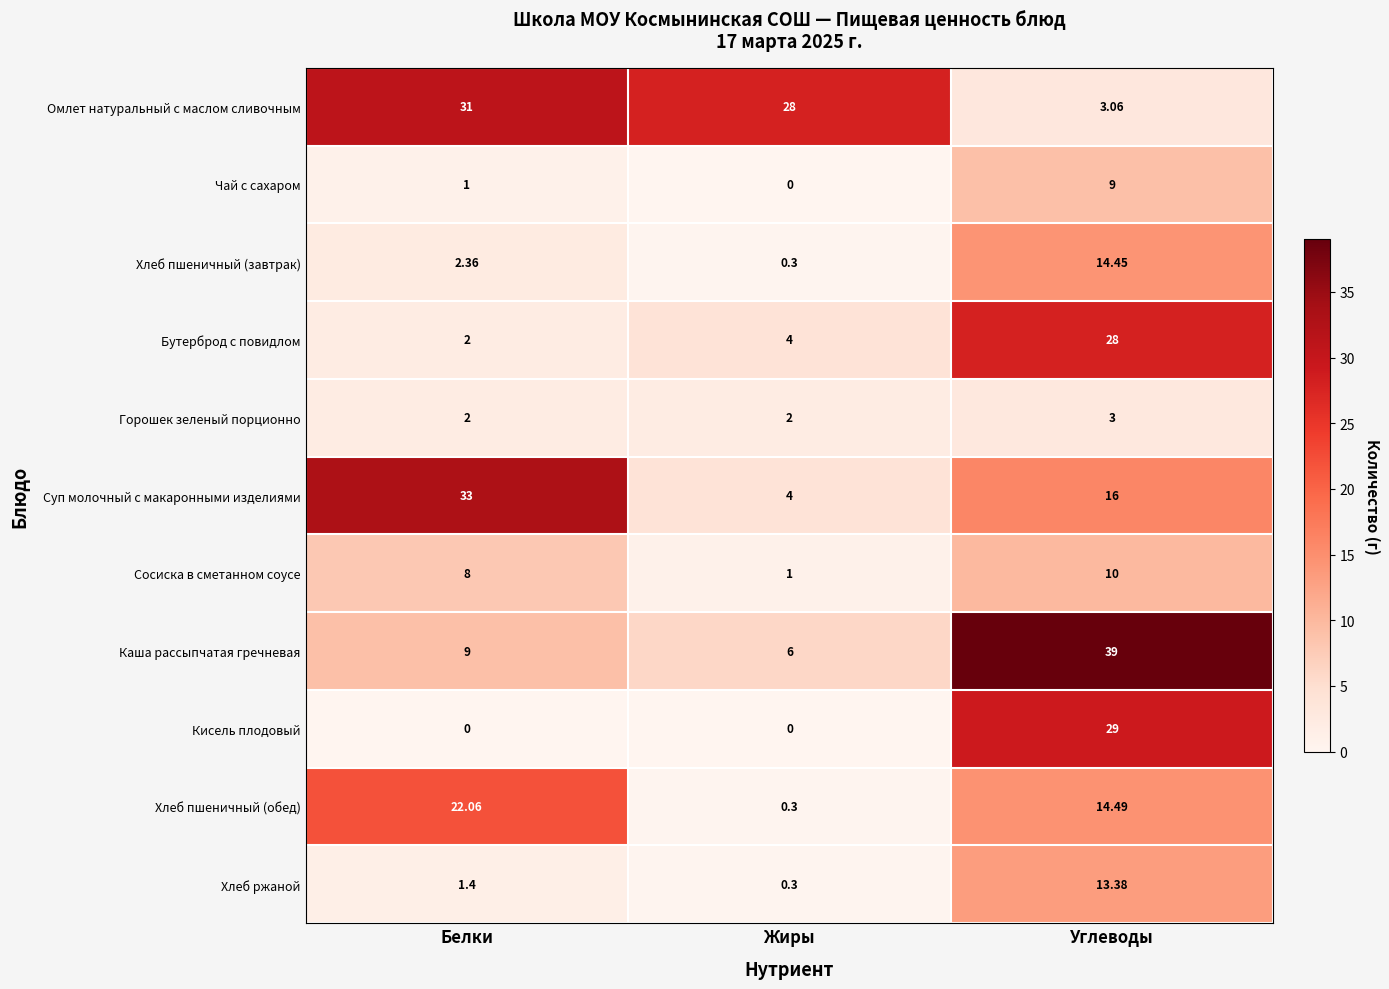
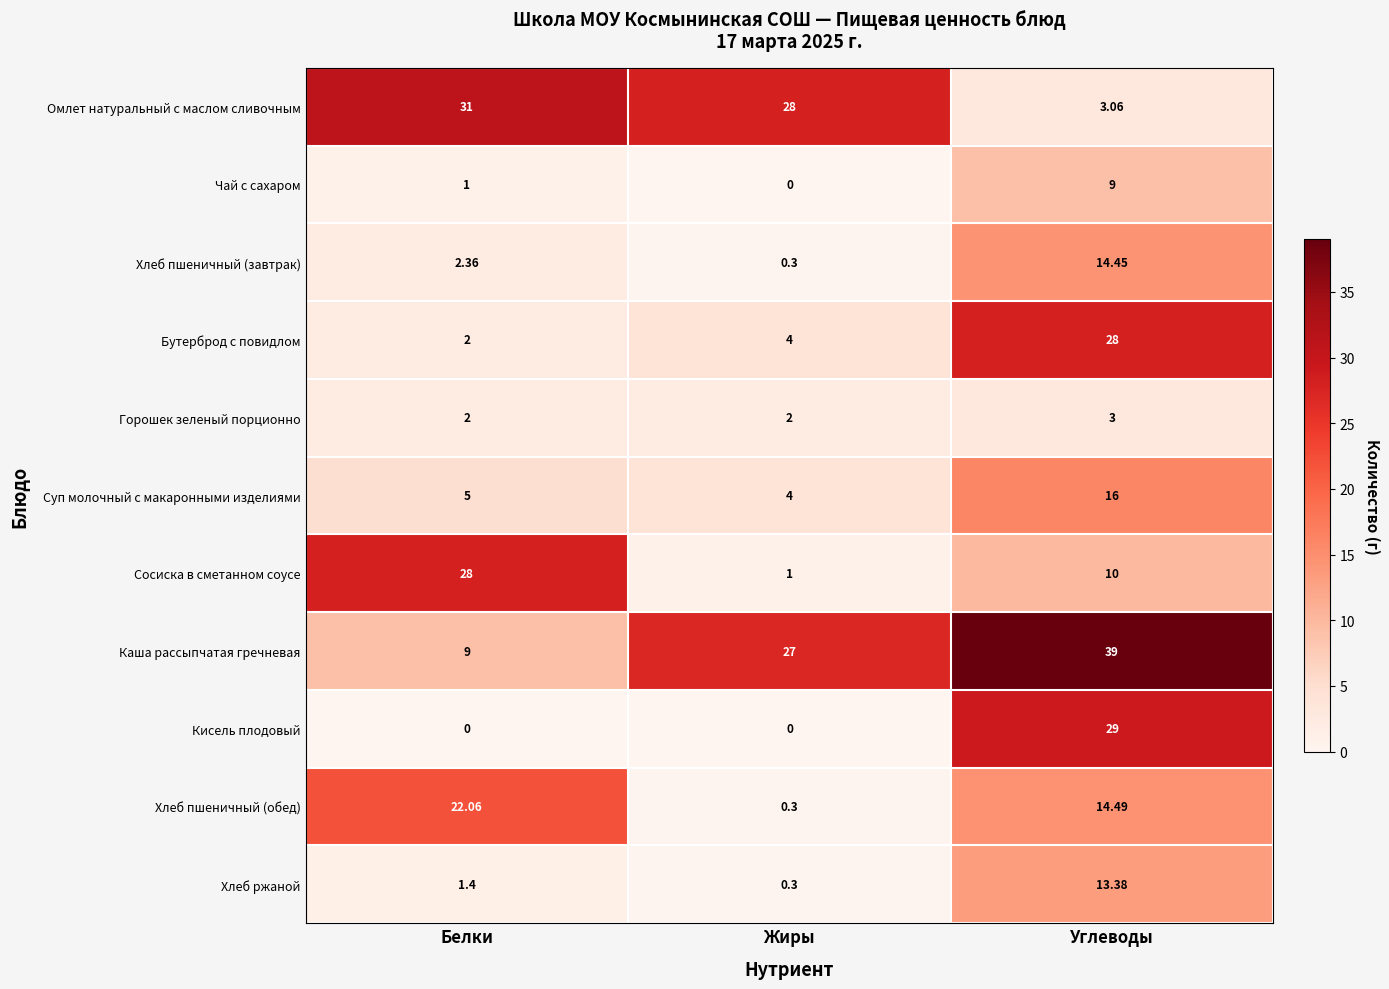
  {
    "Суп молочный с макаронными изделиями": {
-     "Белки": 33
+     "Белки": 5
    },
    "Сосиска в сметанном соусе": {
-     "Белки": 8
+     "Белки": 28
    },
    "Каша рассыпчатая гречневая": {
-     "Жиры": 6
+     "Жиры": 27
    }
  }
